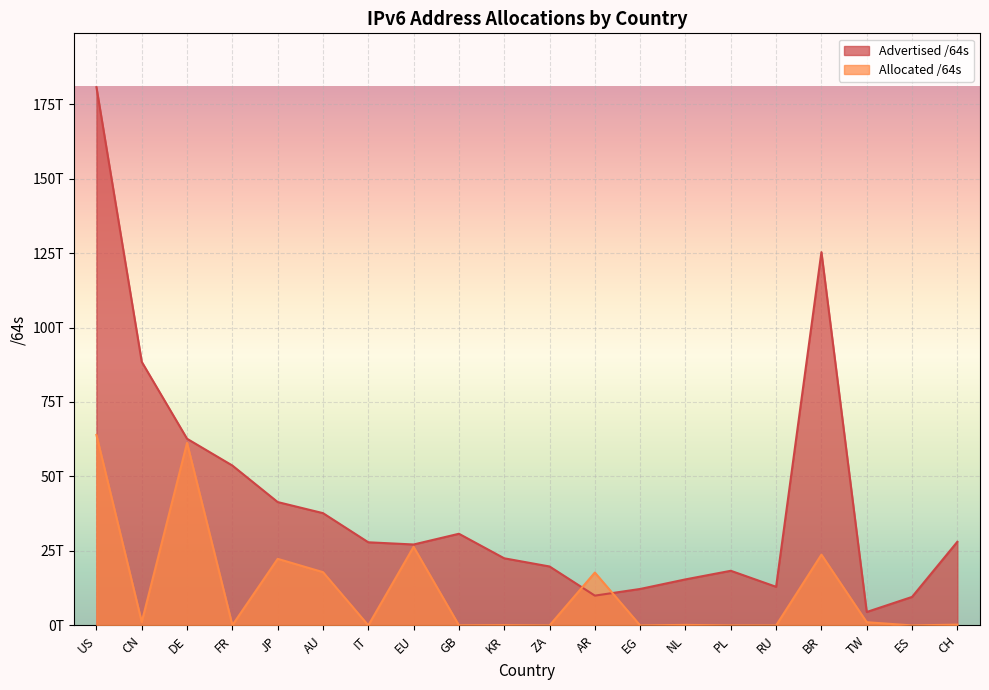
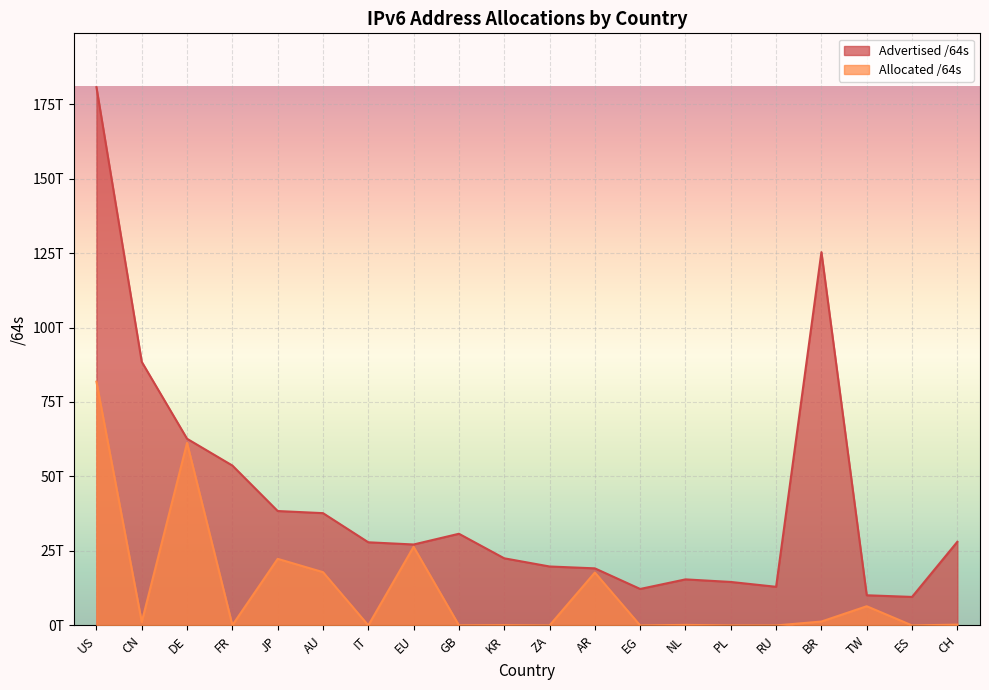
  {
    "Advertised /64s": {
      "US": "181T",
      "CN": "88T",
      "DE": "63T",
      "FR": "54T",
-     "JP": "41T",
+     "JP": "38T",
      "AU": "38T",
      "IT": "28T",
      "GB": "31T",
      "KR": "23T",
      "ZA": "20T",
-     "AR": "10T",
+     "AR": "19T",
      "EG": "12T",
      "NL": "15T",
-     "PL": "18T",
+     "PL": "15T",
      "RU": "13T",
      "BR": "125T",
-     "TW": "5T",
+     "TW": "10T",
      "ES": "10T",
      "CH": "28T"
    },
    "Allocated /64s": {
-     "US": "64T",
+     "US": "82T",
      "CN": "1T",
      "DE": "61T",
      "FR": "0T",
      "JP": "22T",
      "AU": "18T",
      "IT": "0T",
      "GB": "0T",
      "KR": "0T",
      "ZA": "0T",
      "AR": "18T",
      "EG": "0T",
      "NL": "0T",
      "PL": "0T",
      "RU": "0T",
-     "BR": "24T",
-     "TW": "1T",
+     "BR": "1T",
+     "TW": "6T",
      "ES": "0T",
      "CH": "0T"
    }
  }
